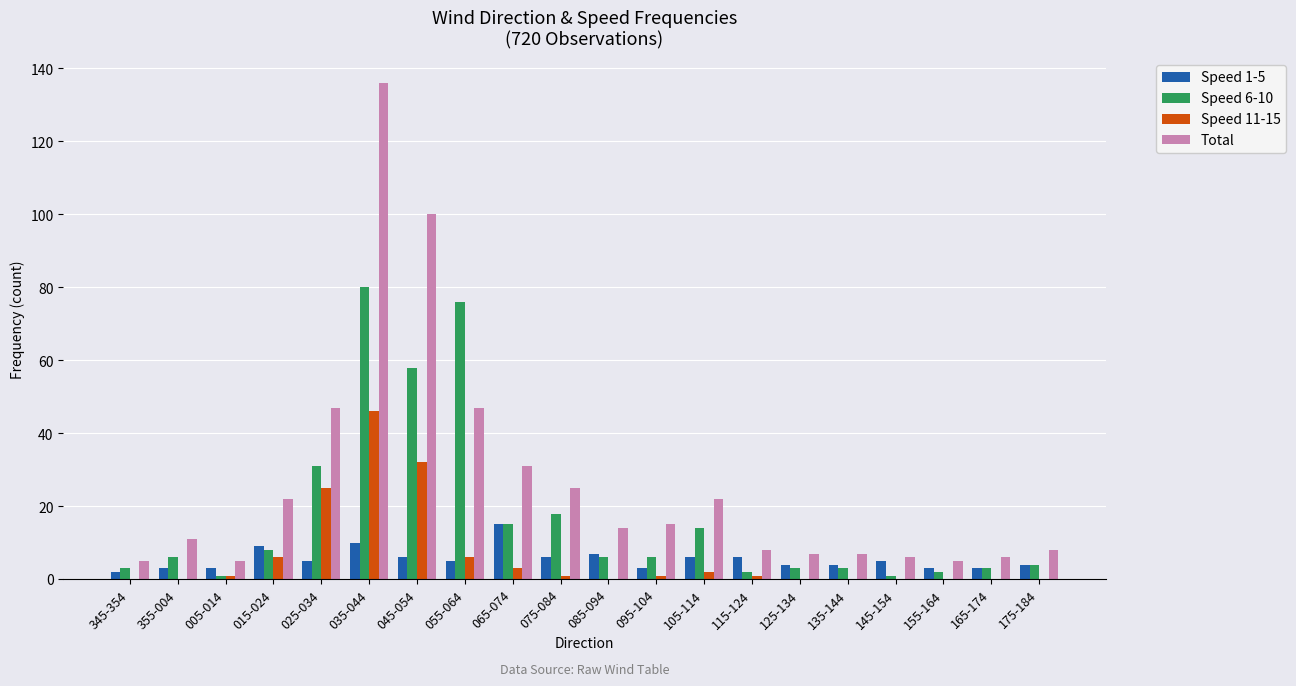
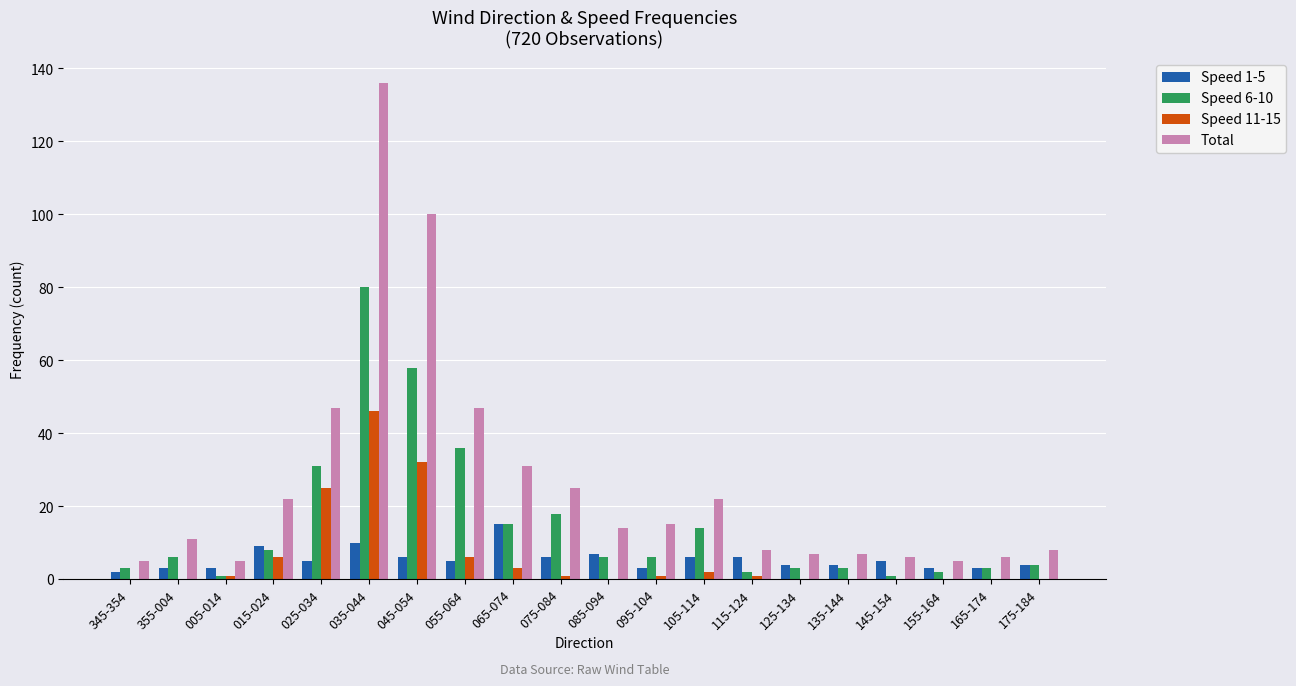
  {
    "Speed 1-5": {
      "345-354": 2,
      "355-004": 3,
      "005-014": 3,
      "015-024": 9,
      "025-034": 5,
      "035-044": 10,
      "045-054": 6,
      "055-064": 5,
      "065-074": 15,
      "075-084": 6,
      "085-094": 7,
      "095-104": 3,
      "105-114": 6,
      "115-124": 6,
      "125-134": 4,
      "135-144": 4,
      "145-154": 5,
      "155-164": 3,
      "165-174": 3,
      "175-184": 4
    },
    "Speed 6-10": {
      "345-354": 3,
      "355-004": 6,
      "005-014": 1,
      "015-024": 8,
      "025-034": 31,
      "035-044": 80,
      "045-054": 58,
-     "055-064": 76,
+     "055-064": 36,
      "065-074": 15,
      "075-084": 18,
      "085-094": 6,
      "095-104": 6,
      "105-114": 14,
      "115-124": 2,
      "125-134": 3,
      "135-144": 3,
      "145-154": 1,
      "155-164": 2,
      "165-174": 3,
      "175-184": 4
    },
    "Speed 11-15": {
      "345-354": 0,
      "355-004": 0,
      "005-014": 1,
      "015-024": 6,
      "025-034": 25,
      "035-044": 46,
      "045-054": 32,
      "055-064": 6,
      "065-074": 3,
      "075-084": 1,
      "085-094": 0,
      "095-104": 1,
      "105-114": 2,
      "115-124": 1,
      "125-134": 0,
      "135-144": 0,
      "145-154": 0,
      "155-164": 0,
      "165-174": 0,
      "175-184": 0
    },
    "Total": {
      "345-354": 5,
      "355-004": 11,
      "005-014": 5,
      "015-024": 22,
      "025-034": 47,
      "035-044": 136,
      "045-054": 100,
      "055-064": 47,
      "065-074": 31,
      "075-084": 25,
      "085-094": 14,
      "095-104": 15,
      "105-114": 22,
      "115-124": 8,
      "125-134": 7,
      "135-144": 7,
      "145-154": 6,
      "155-164": 5,
      "165-174": 6,
      "175-184": 8
    }
  }
